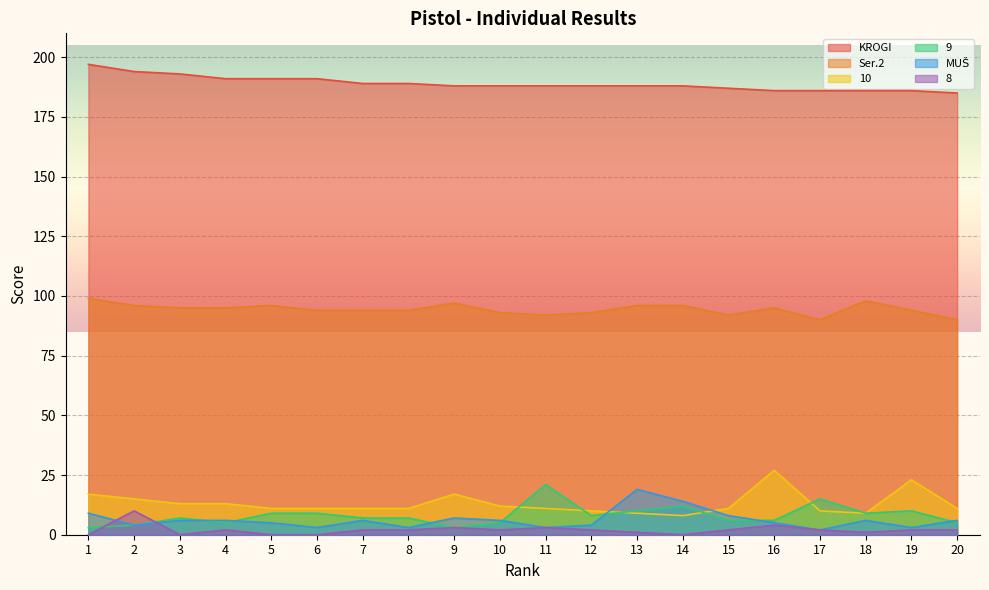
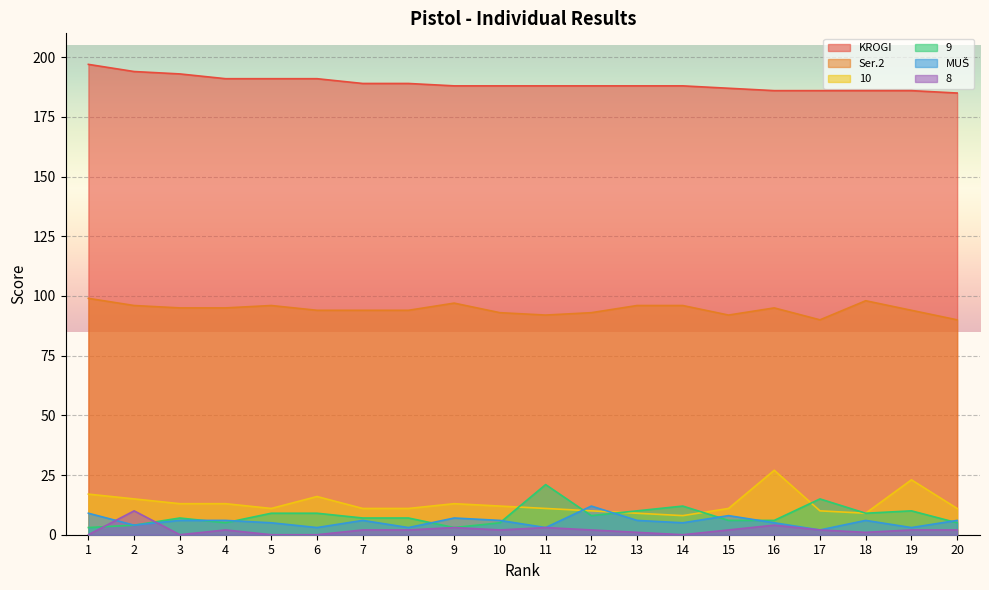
  {
    "10": {
      "1": 17,
      "2": 15,
      "3": 13,
      "4": 13,
      "5": 11,
-     "6": 11,
+     "6": 16,
      "7": 11,
      "8": 11,
-     "9": 17,
+     "9": 13,
      "10": 12,
      "11": 11,
      "12": 10,
      "14": 8,
      "15": 11,
      "16": 27,
      "17": 10,
      "19": 23,
      "20": 11
    },
    "9": {
      "1": 3,
      "5": 9,
      "6": 9,
      "8": 7,
      "11": 21,
      "12": 8,
      "14": 12,
      "15": 6,
      "17": 15,
      "19": 10
    },
    "MUŠ": {
      "1": 9,
      "5": 5,
      "6": 3,
      "9": 7,
-     "12": 4,
-     "13": 19,
-     "14": 14,
+     "12": 12,
+     "13": 6,
+     "14": 5,
      "15": 8,
      "18": 6
    },
    "8": {
      "1": 0,
      "2": 10,
      "3": 0,
      "4": 2,
      "5": 0,
      "6": 0,
      "7": 2,
      "10": 2,
      "12": 2,
      "13": 1,
      "14": 0,
      "15": 2,
      "18": 1,
      "20": 2
    }
  }
